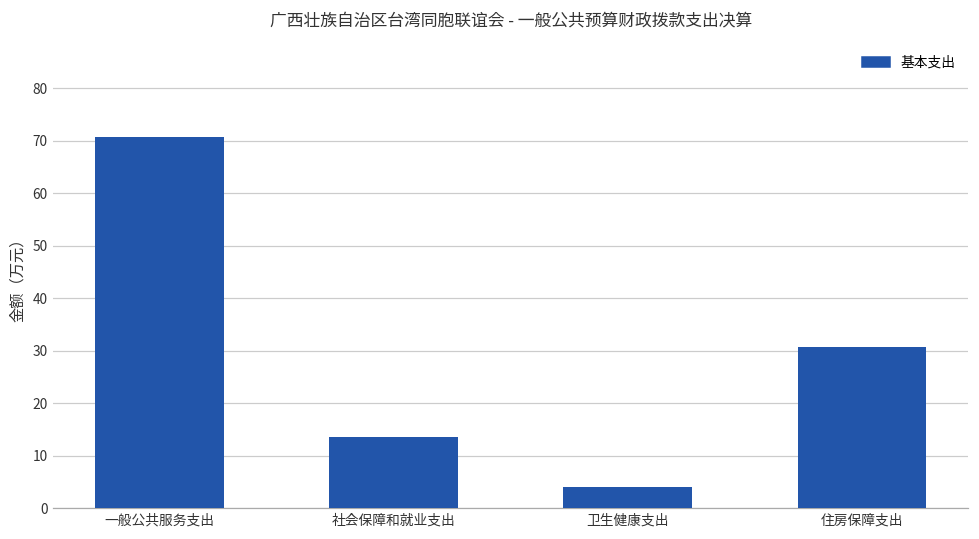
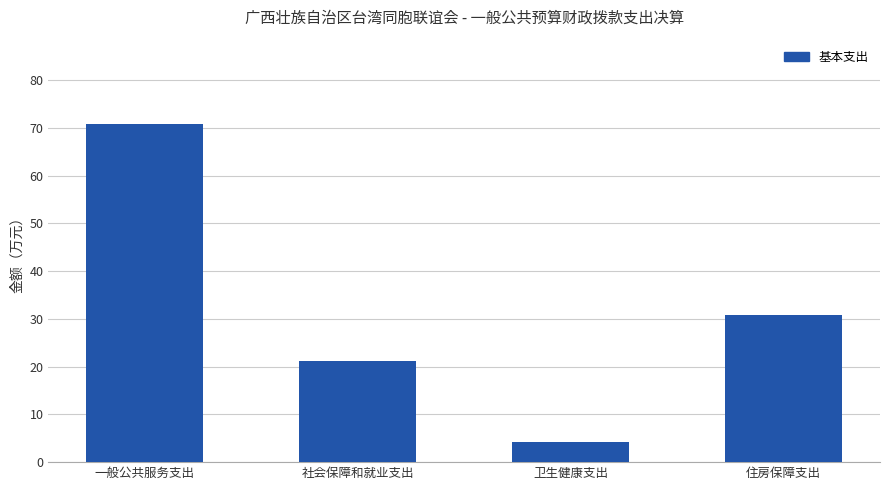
  {
    "一般公共服务支出": 71,
-   "社会保障和就业支出": 13,
+   "社会保障和就业支出": 21,
    "卫生健康支出": 4,
    "住房保障支出": 31
  }
